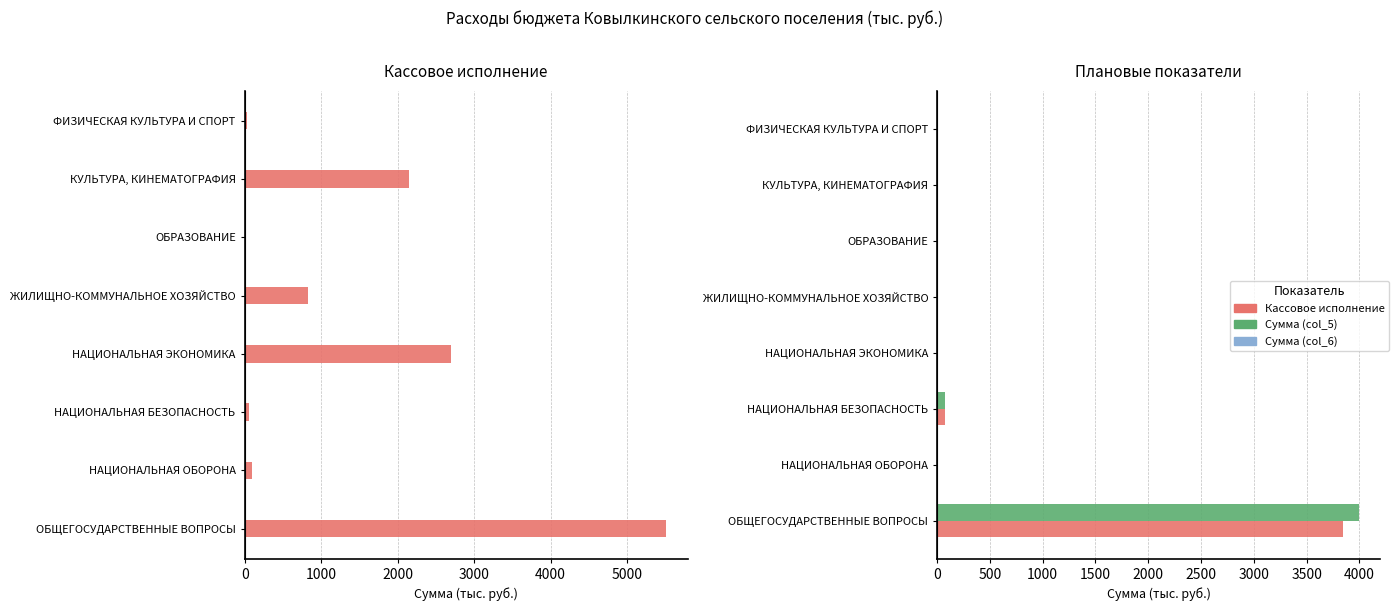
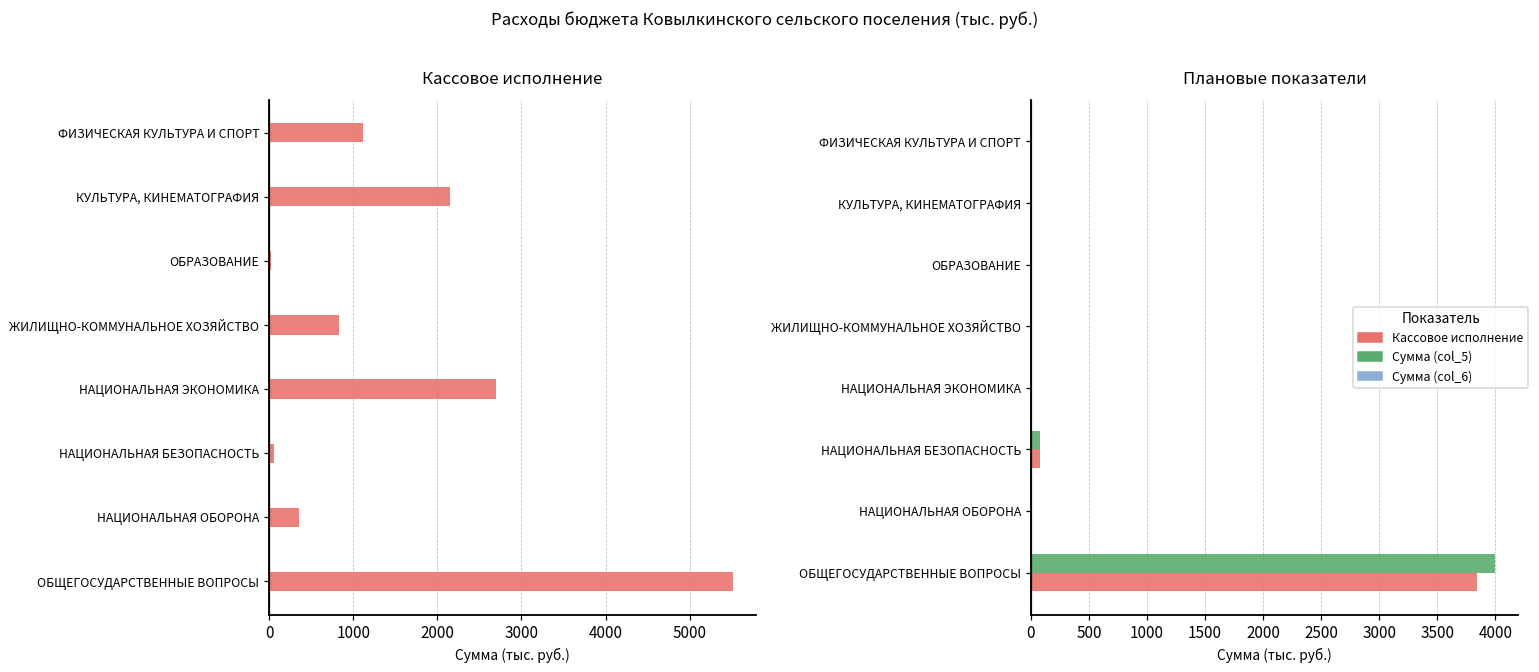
  {
    "Кассовое исполнение": {
-     "ФИЗИЧЕСКАЯ КУЛЬТУРА И СПОРТ": 0,
+     "ФИЗИЧЕСКАЯ КУЛЬТУРА И СПОРТ": 1100,
      "КУЛЬТУРА, КИНЕМАТОГРАФИЯ": 2100,
      "ЖИЛИЩНО-КОММУНАЛЬНОЕ ХОЗЯЙСТВО": 800,
      "НАЦИОНАЛЬНАЯ ЭКОНОМИКА": 2700,
      "НАЦИОНАЛЬНАЯ БЕЗОПАСНОСТЬ": 100,
-     "НАЦИОНАЛЬНАЯ ОБОРОНА": 100,
+     "НАЦИОНАЛЬНАЯ ОБОРОНА": 400,
      "ОБЩЕГОСУДАРСТВЕННЫЕ ВОПРОСЫ": 5500
    }
  }
